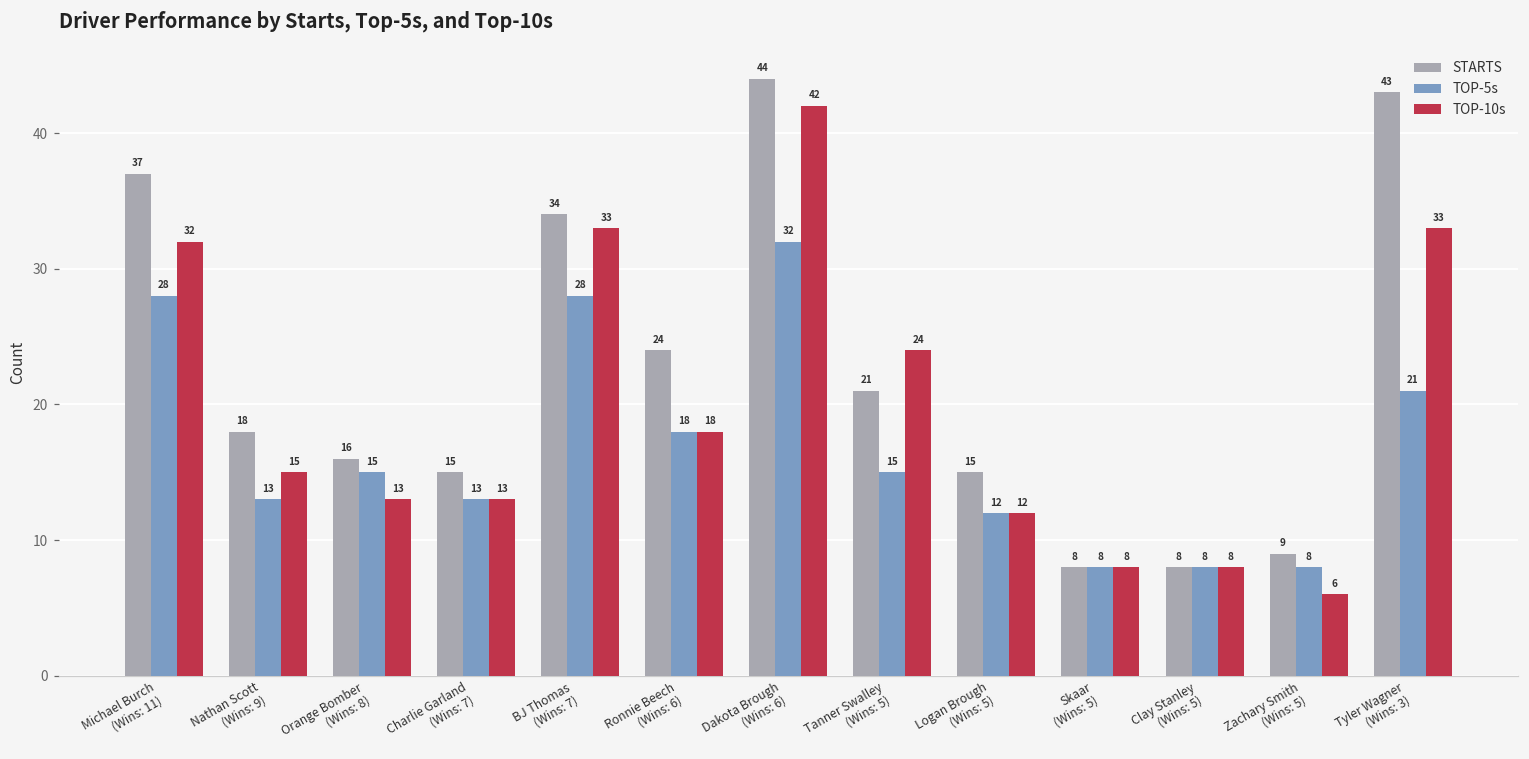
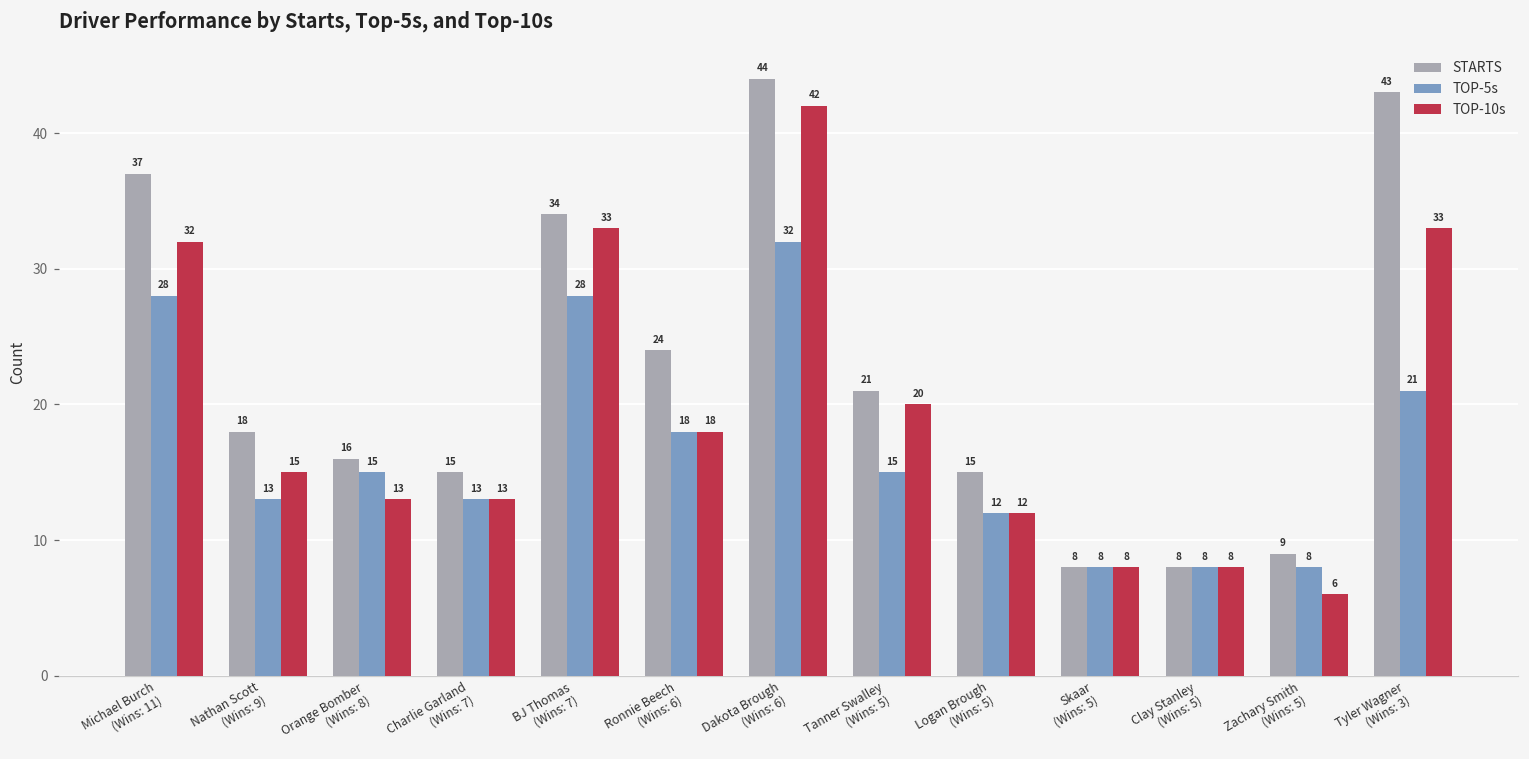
  {
    "TOP-10s": {
      "Michael Burch (Wins: 11)": 32,
      "Nathan Scott (Wins: 9)": 15,
      "Orange Bomber (Wins: 8)": 13,
      "Charlie Garland (Wins: 7)": 13,
      "BJ Thomas (Wins: 7)": 33,
      "Ronnie Beech (Wins: 6)": 18,
      "Dakota Brough (Wins: 6)": 42,
-     "Tanner Swalley (Wins: 5)": 24,
+     "Tanner Swalley (Wins: 5)": 20,
      "Logan Brough (Wins: 5)": 12,
      "Skaar (Wins: 5)": 8,
      "Clay Stanley (Wins: 5)": 8,
      "Zachary Smith (Wins: 5)": 6,
      "Tyler Wagner (Wins: 3)": 33
    }
  }
